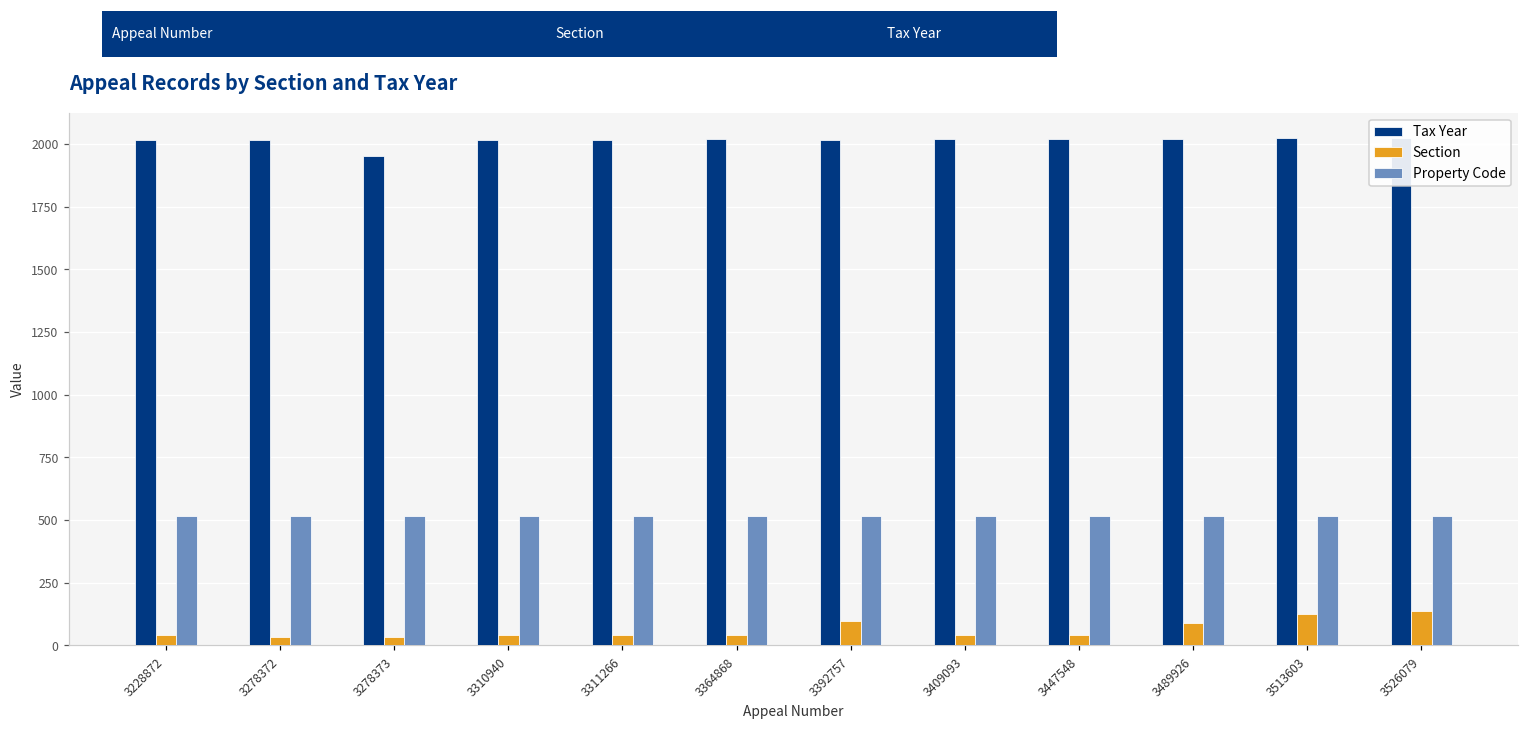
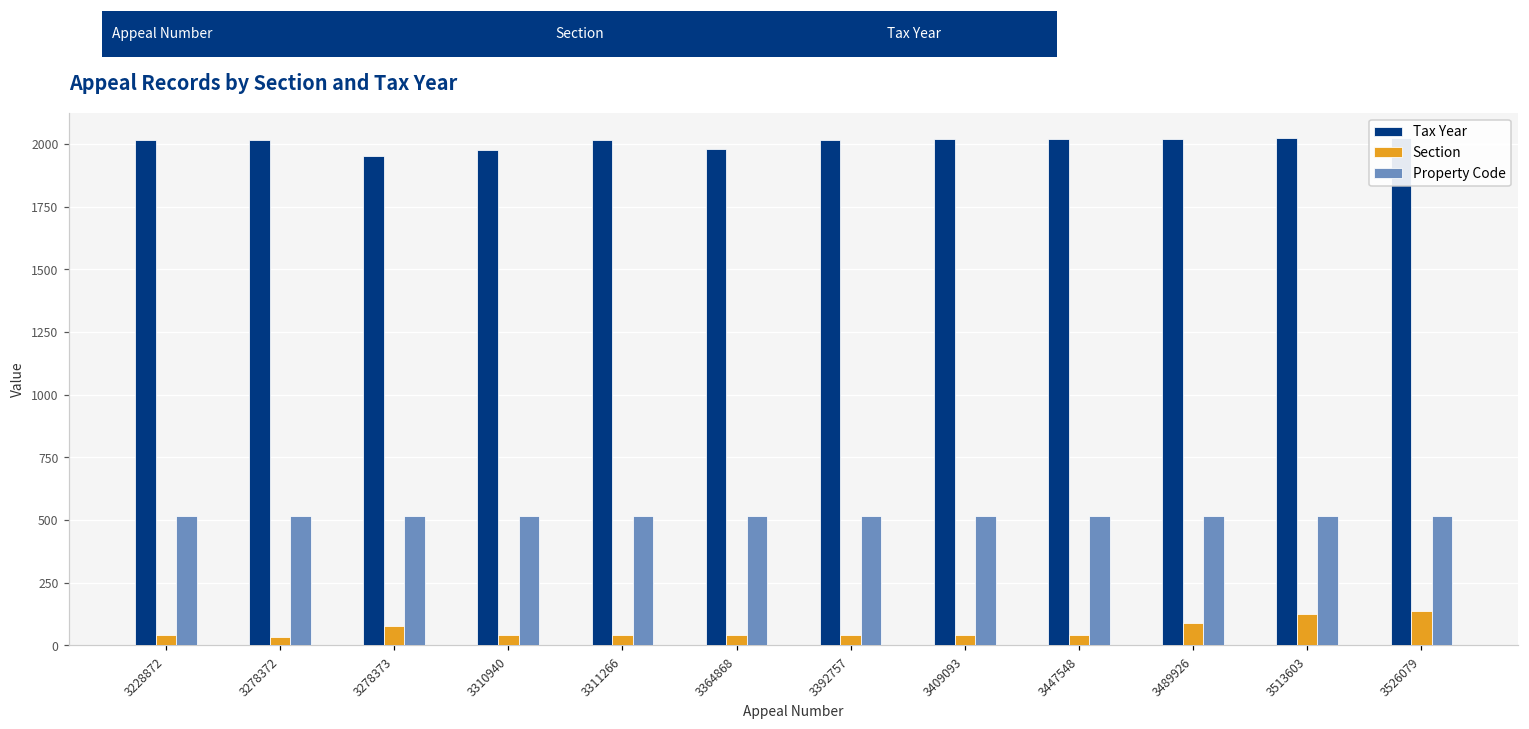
  {
    "Tax Year": {
      "3228872": 2020,
      "3278372": 2020,
      "3278373": 1950,
-     "3310940": 2020,
+     "3310940": 1980,
      "3311266": 2020,
-     "3364868": 2020,
+     "3364868": 1980,
      "3392757": 2020,
      "3409093": 2020,
      "3447548": 2020,
      "3489926": 2020,
      "3513603": 2020
    },
    "Section": {
      "3228872": 40,
      "3278372": 30,
-     "3278373": 30,
+     "3278373": 80,
      "3310940": 40,
      "3311266": 40,
      "3364868": 40,
-     "3392757": 100,
+     "3392757": 40,
      "3409093": 40,
      "3447548": 40,
      "3489926": 90,
      "3513603": 120,
      "3526079": 140
    },
    "Property Code": {
      "3228872": 510,
      "3278372": 510,
      "3278373": 510,
      "3310940": 510,
      "3311266": 510,
      "3364868": 510,
      "3392757": 510,
      "3409093": 510,
      "3447548": 510,
      "3489926": 510,
      "3513603": 510,
      "3526079": 510
    }
  }
